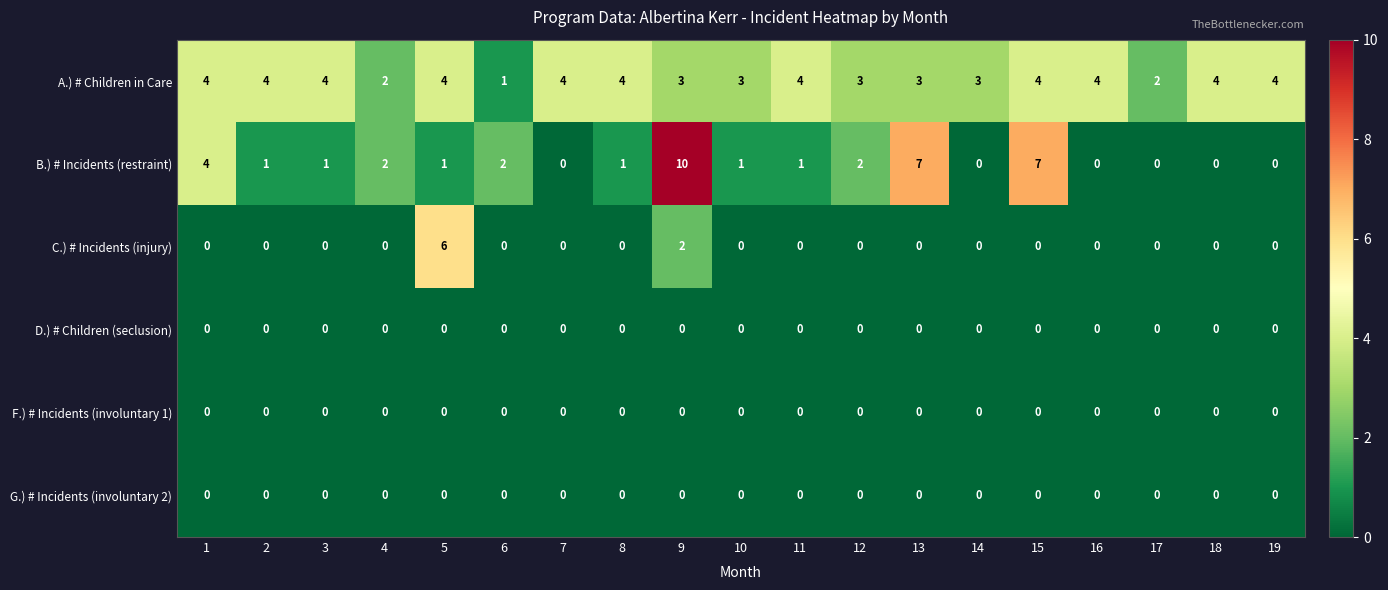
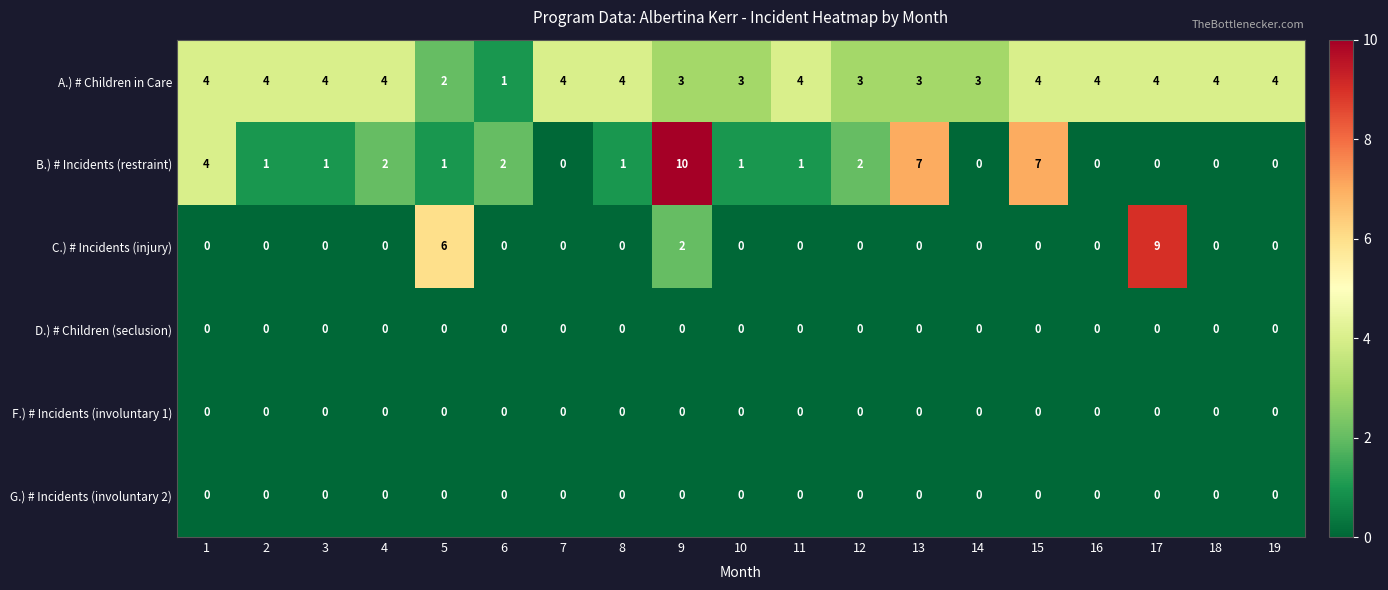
  {
    "A.) # Children in Care": {
      "1": 4,
      "2": 4,
      "3": 4,
-     "4": 2,
-     "5": 4,
+     "4": 4,
+     "5": 2,
      "6": 1,
      "7": 4,
      "8": 4,
      "9": 3,
      "10": 3,
      "11": 4,
      "12": 3,
      "13": 3,
      "14": 3,
      "15": 4,
      "16": 4,
-     "17": 2,
+     "17": 4,
      "18": 4,
      "19": 4
    },
    "B.) # Incidents (restraint)": {
      "1": 4,
      "2": 1,
      "3": 1,
      "4": 2,
      "5": 1,
      "6": 2,
      "7": 0,
      "8": 1,
      "9": 10,
      "10": 1,
      "11": 1,
      "12": 2,
      "13": 7,
      "14": 0,
      "15": 7,
      "16": 0,
      "17": 0,
      "18": 0,
      "19": 0
    },
    "C.) # Incidents (injury)": {
      "1": 0,
      "2": 0,
      "3": 0,
      "4": 0,
      "5": 6,
      "6": 0,
      "7": 0,
      "8": 0,
      "9": 2,
      "10": 0,
      "11": 0,
      "12": 0,
      "13": 0,
      "14": 0,
      "15": 0,
      "16": 0,
-     "17": 0,
+     "17": 9,
      "18": 0,
      "19": 0
    },
    "D.) # Children (seclusion)": {
      "1": 0,
      "2": 0,
      "3": 0,
      "4": 0,
      "5": 0,
      "6": 0,
      "7": 0,
      "8": 0,
      "9": 0,
      "10": 0,
      "11": 0,
      "12": 0,
      "13": 0,
      "14": 0,
      "15": 0,
      "16": 0,
      "17": 0,
      "18": 0,
      "19": 0
    },
    "F.) # Incidents (involuntary 1)": {
      "1": 0,
      "2": 0,
      "3": 0,
      "4": 0,
      "5": 0,
      "6": 0,
      "7": 0,
      "8": 0,
      "9": 0,
      "10": 0,
      "11": 0,
      "12": 0,
      "13": 0,
      "14": 0,
      "15": 0,
      "16": 0,
      "17": 0,
      "18": 0,
      "19": 0
    },
    "G.) # Incidents (involuntary 2)": {
      "1": 0,
      "2": 0,
      "3": 0,
      "4": 0,
      "5": 0,
      "6": 0,
      "7": 0,
      "8": 0,
      "9": 0,
      "10": 0,
      "11": 0,
      "12": 0,
      "13": 0,
      "14": 0,
      "15": 0,
      "16": 0,
      "17": 0,
      "18": 0,
      "19": 0
    }
  }
